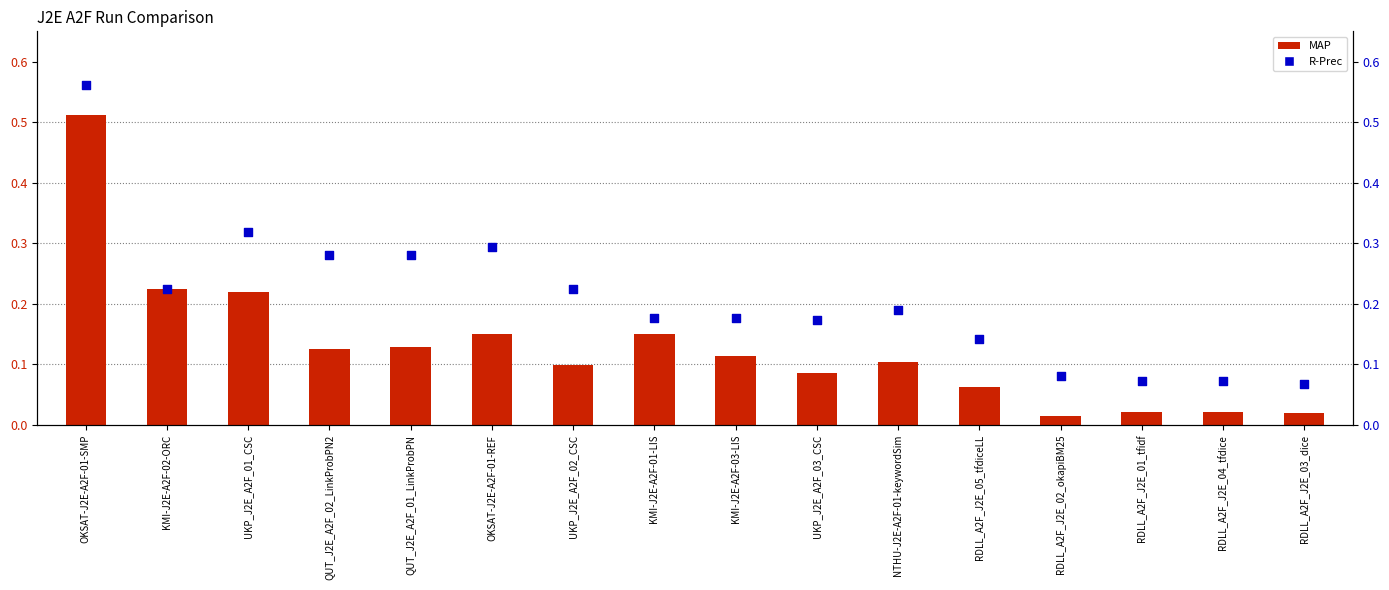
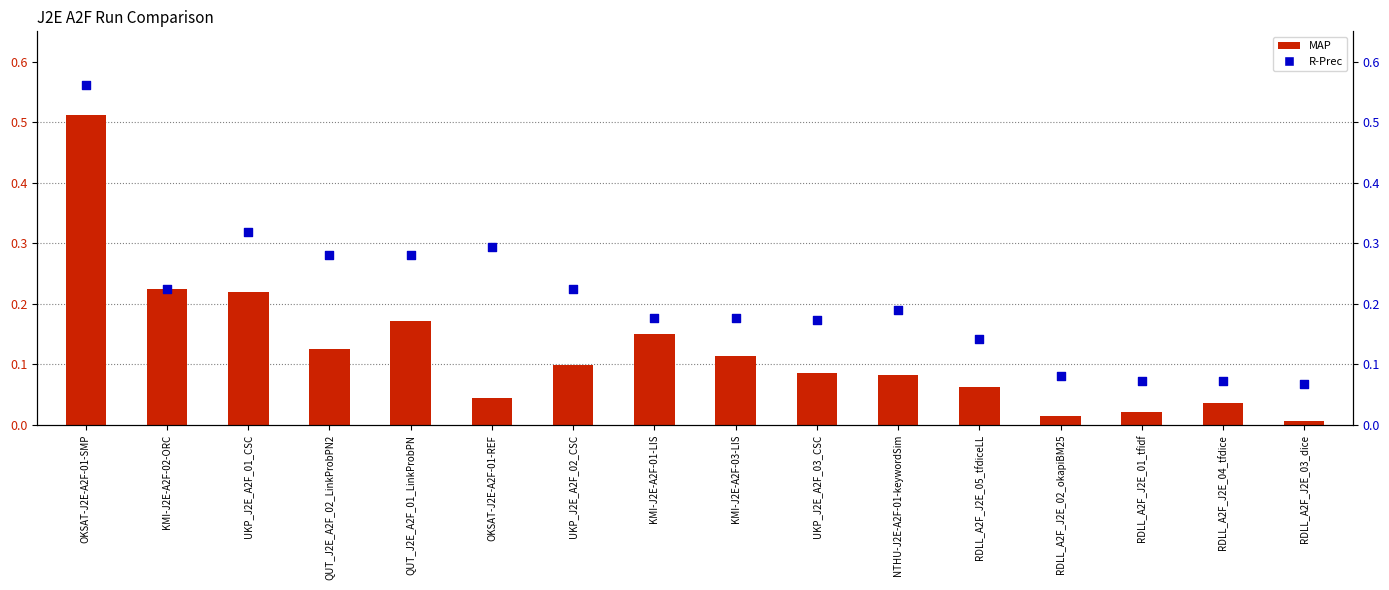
  {
    "MAP": {
      "OKSAT-J2E-A2F-01-SMP": 0.51,
      "KMI-J2E-A2F-02-ORC": 0.22,
      "UKP_J2E_A2F_01_CSC": 0.22,
      "QUT_J2E_A2F_02_LinkProbPN2": 0.13,
-     "QUT_J2E_A2F_01_LinkProbPN": 0.13,
-     "OKSAT-J2E-A2F-01-REF": 0.15,
+     "QUT_J2E_A2F_01_LinkProbPN": 0.17,
+     "OKSAT-J2E-A2F-01-REF": 0.04,
      "UKP_J2E_A2F_02_CSC": 0.10,
      "KMI-J2E-A2F-01-LIS": 0.15,
      "KMI-J2E-A2F-03-LIS": 0.11,
      "UKP_J2E_A2F_03_CSC": 0.09,
-     "NTHU-J2E-A2F-01-keywordSim": 0.10,
+     "NTHU-J2E-A2F-01-keywordSim": 0.08,
      "RDLL_A2F_J2E_05_tfdiceLL": 0.06,
      "RDLL_A2F_J2E_02_okapiBM25": 0.01,
      "RDLL_A2F_J2E_01_tfidf": 0.02,
-     "RDLL_A2F_J2E_04_tfdice": 0.02,
-     "RDLL_A2F_J2E_03_dice": 0.02
+     "RDLL_A2F_J2E_04_tfdice": 0.04,
+     "RDLL_A2F_J2E_03_dice": 0.01
    }
  }
